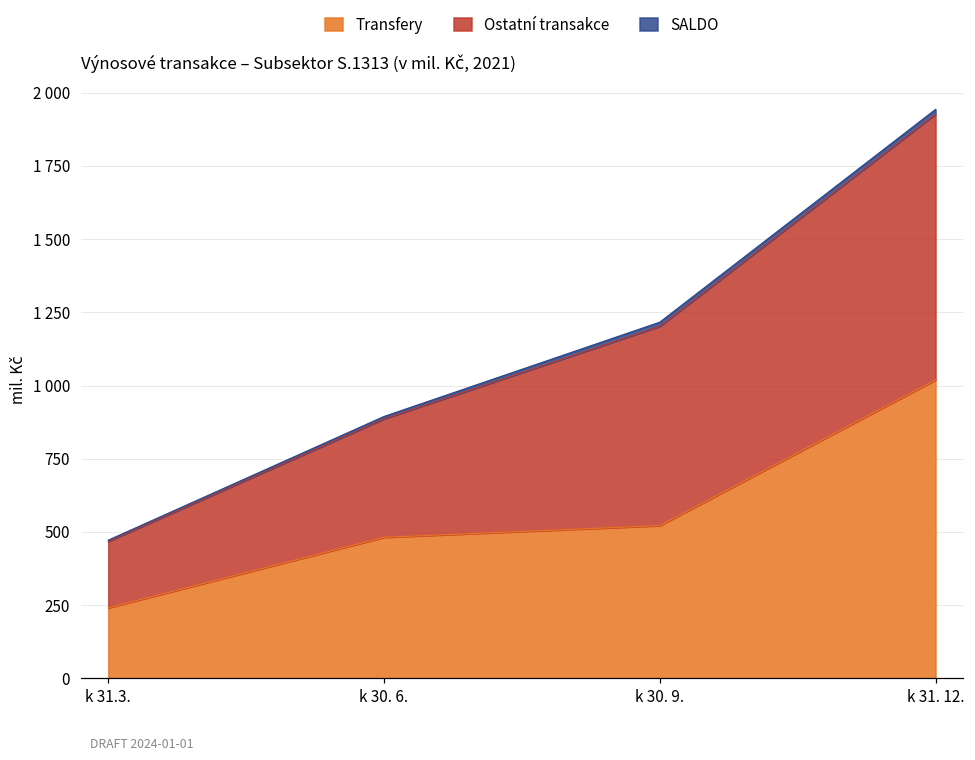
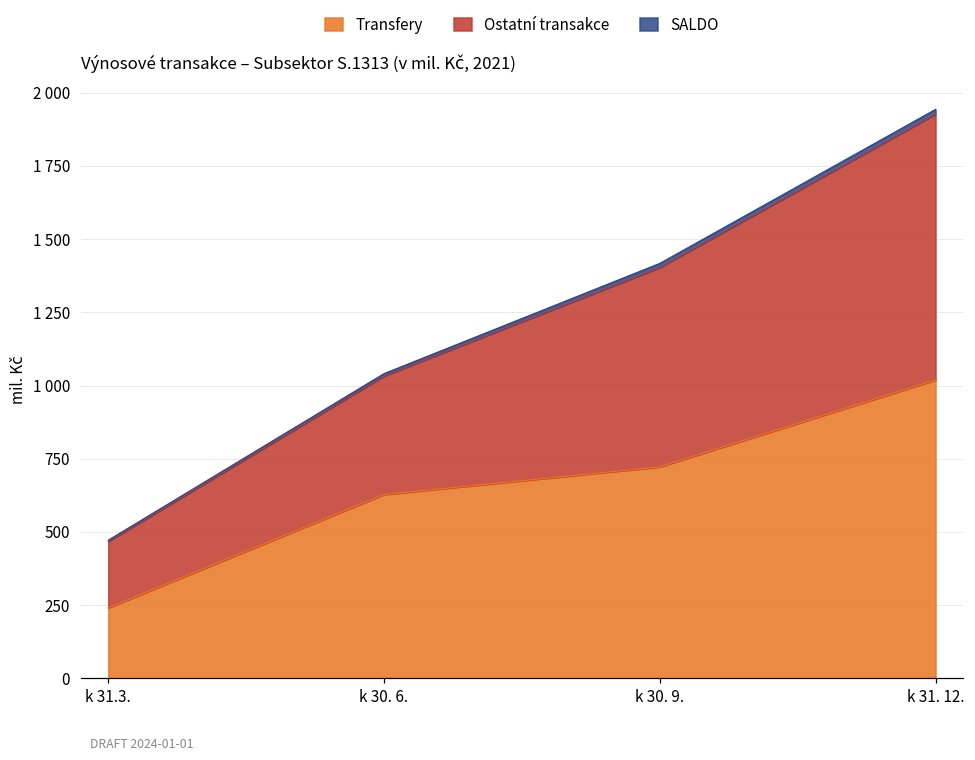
  {
    "Transfery": {
      "k 31.3.": 240,
-     "k 30. 6.": 480,
-     "k 30. 9.": 520,
+     "k 30. 6.": 630,
+     "k 30. 9.": 720,
      "k 31. 12.": 1020
    },
    "Ostatní transakce": {
      "k 30. 9.": 680,
      "k 31. 12.": 910
    },
    "SALDO": {
      "k 30. 9.": 10,
      "k 31. 12.": 20
    }
  }
